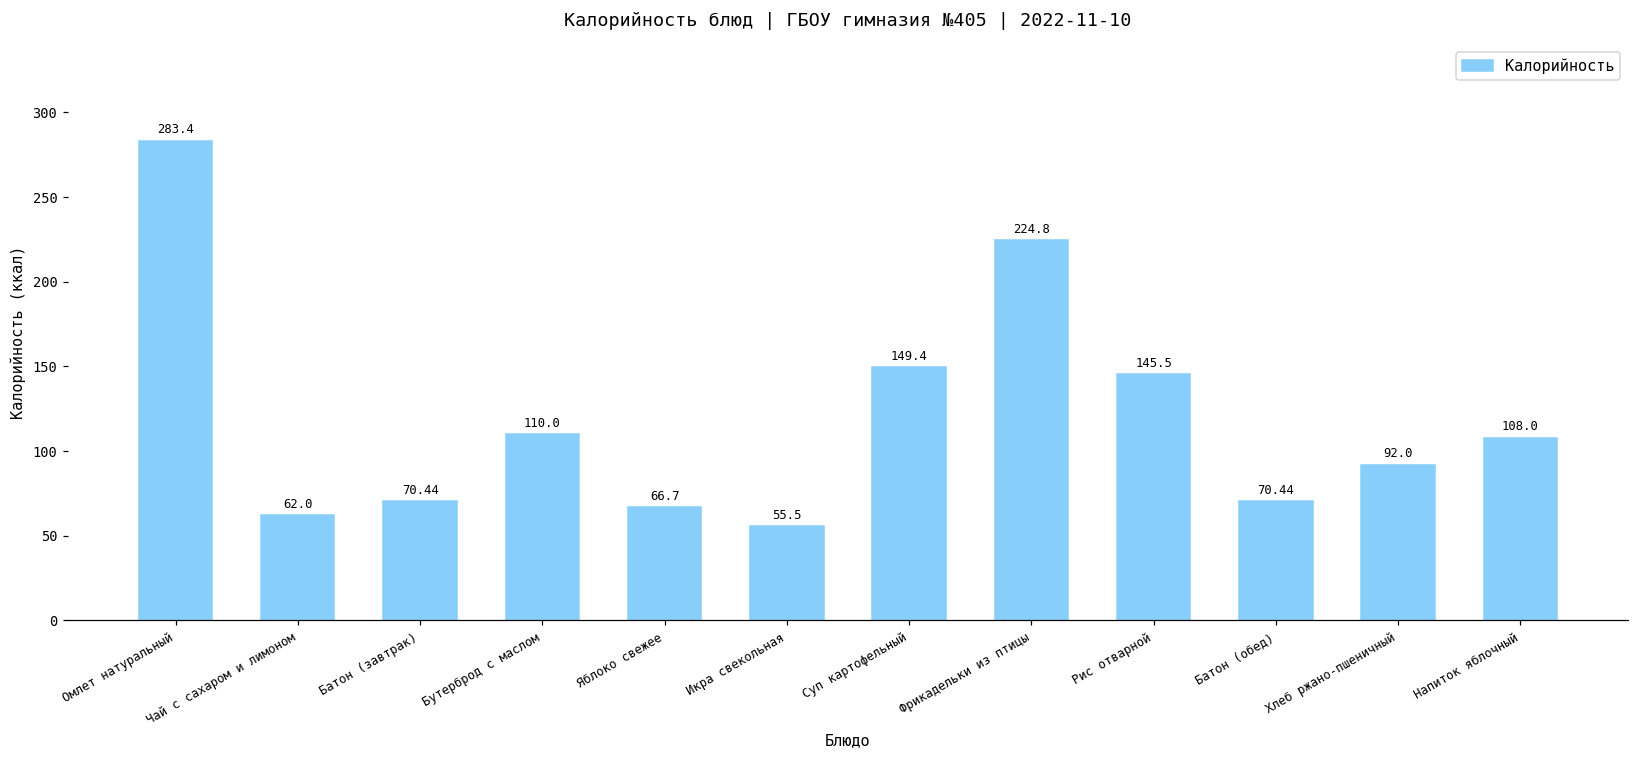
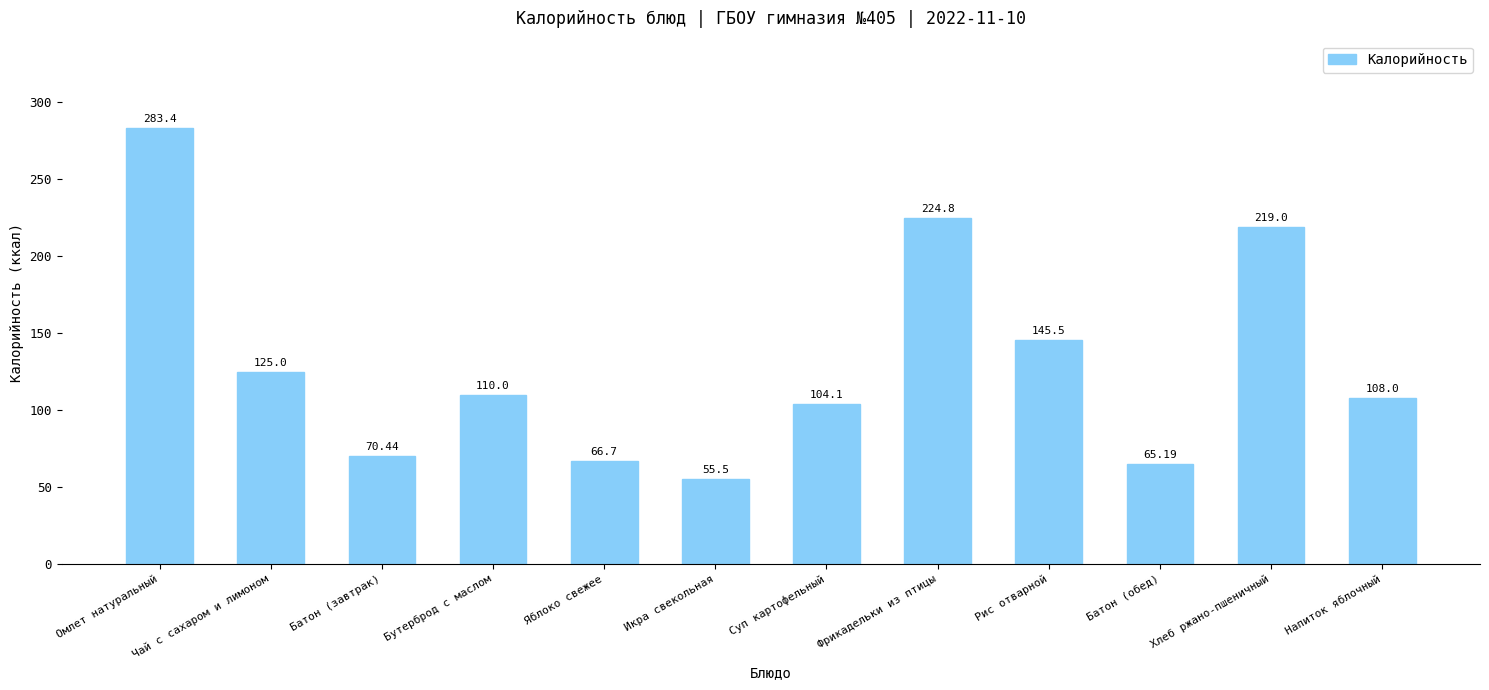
  {
    "Омлет натуральный": 283.4,
-   "Чай с сахаром и лимоном": 62.0,
+   "Чай с сахаром и лимоном": 125.0,
    "Батон (завтрак)": 70.44,
    "Бутерброд с маслом": 110.0,
    "Яблоко свежее": 66.7,
    "Икра свекольная": 55.5,
-   "Суп картофельный": 149.4,
+   "Суп картофельный": 104.1,
    "Фрикадельки из птицы": 224.8,
    "Рис отварной": 145.5,
-   "Батон (обед)": 70.44,
-   "Хлеб ржано-пшеничный": 92.0,
+   "Батон (обед)": 65.19,
+   "Хлеб ржано-пшеничный": 219.0,
    "Напиток яблочный": 108.0
  }
